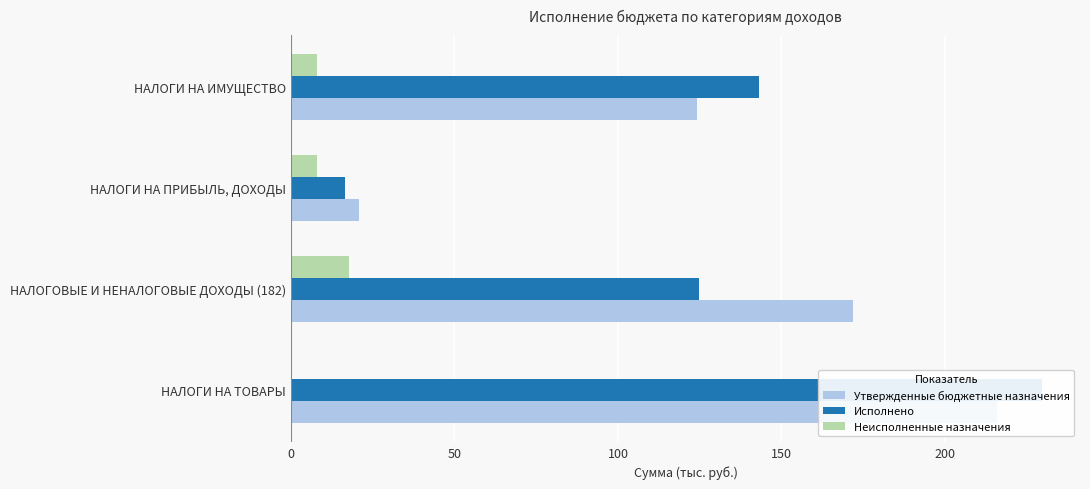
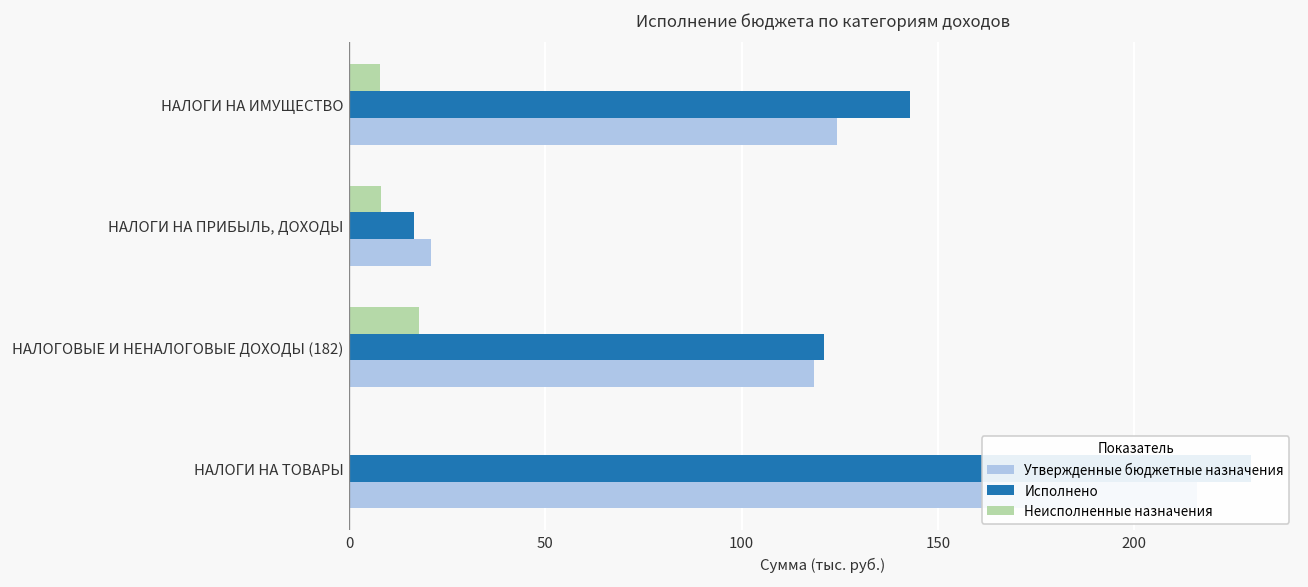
  {
    "Утвержденные бюджетные назначения": {
      "НАЛОГИ НА ИМУЩЕСТВО": 124,
      "НАЛОГИ НА ПРИБЫЛЬ, ДОХОДЫ": 21,
-     "НАЛОГОВЫЕ И НЕНАЛОГОВЫЕ ДОХОДЫ (182)": 172
+     "НАЛОГОВЫЕ И НЕНАЛОГОВЫЕ ДОХОДЫ (182)": 119
    },
    "Исполнено": {
      "НАЛОГИ НА ИМУЩЕСТВО": 143,
      "НАЛОГИ НА ПРИБЫЛЬ, ДОХОДЫ": 17,
-     "НАЛОГОВЫЕ И НЕНАЛОГОВЫЕ ДОХОДЫ (182)": 125
+     "НАЛОГОВЫЕ И НЕНАЛОГОВЫЕ ДОХОДЫ (182)": 121
    },
    "Неисполненные назначения": {
      "НАЛОГИ НА ИМУЩЕСТВО": 8,
      "НАЛОГИ НА ПРИБЫЛЬ, ДОХОДЫ": 8,
      "НАЛОГОВЫЕ И НЕНАЛОГОВЫЕ ДОХОДЫ (182)": 18,
      "НАЛОГИ НА ТОВАРЫ": 0
    }
  }
